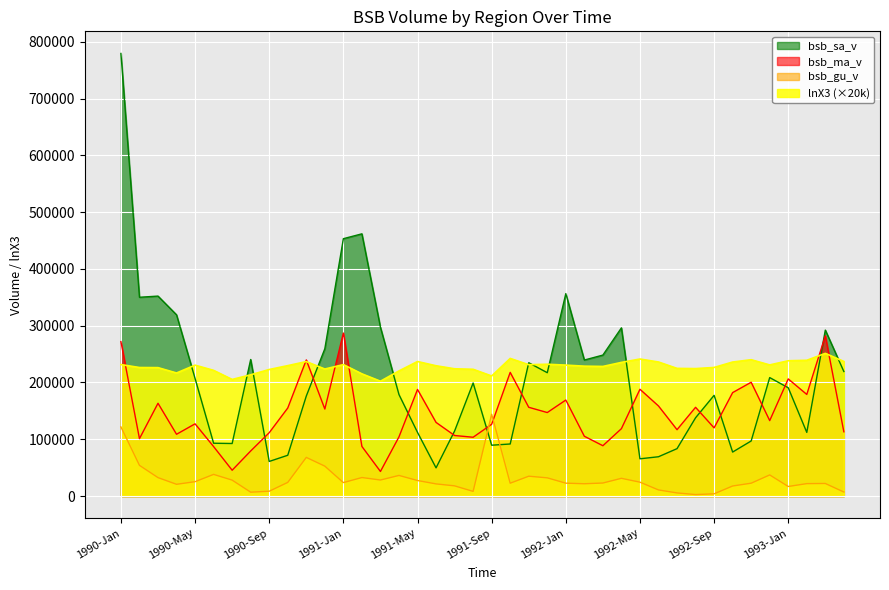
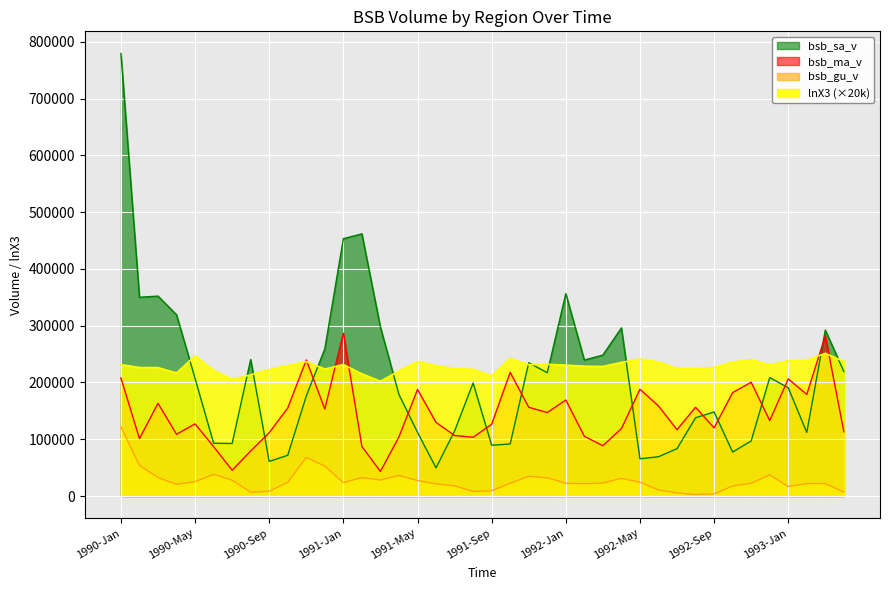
  {
    "bsb_sa_v": {
      "1990-Jan": 780000,
      "1990-May": 210000,
      "1990-Sep": 60000,
      "1991-Jan": 450000,
      "1991-May": 110000,
      "1991-Sep": 90000,
      "1992-Jan": 360000,
      "1992-May": 70000,
-     "1992-Sep": 180000,
+     "1992-Sep": 150000,
      "1993-Jan": 190000
    },
    "bsb_ma_v": {
-     "1990-Jan": 270000,
+     "1990-Jan": 210000,
      "1990-May": 130000,
      "1990-Sep": 110000,
      "1991-Jan": 290000,
      "1991-May": 190000,
      "1991-Sep": 130000,
      "1992-Jan": 170000,
      "1992-May": 190000,
      "1992-Sep": 120000,
      "1993-Jan": 210000
    },
    "bsb_gu_v": {
      "1990-Jan": 120000,
      "1990-May": 30000,
      "1990-Sep": 10000,
      "1991-Jan": 20000,
      "1991-May": 30000,
-     "1991-Sep": 140000,
+     "1991-Sep": 10000,
      "1992-Jan": 20000,
      "1992-May": 20000,
      "1992-Sep": 0,
      "1993-Jan": 20000
    },
    "lnX3 (×20k)": {
      "1990-Jan": 230000,
-     "1990-May": 230000,
+     "1990-May": 250000,
      "1990-Sep": 220000,
      "1991-Jan": 230000,
      "1991-May": 240000,
      "1991-Sep": 210000,
      "1992-Jan": 230000,
      "1992-May": 240000,
      "1992-Sep": 230000,
      "1993-Jan": 240000
    }
  }
